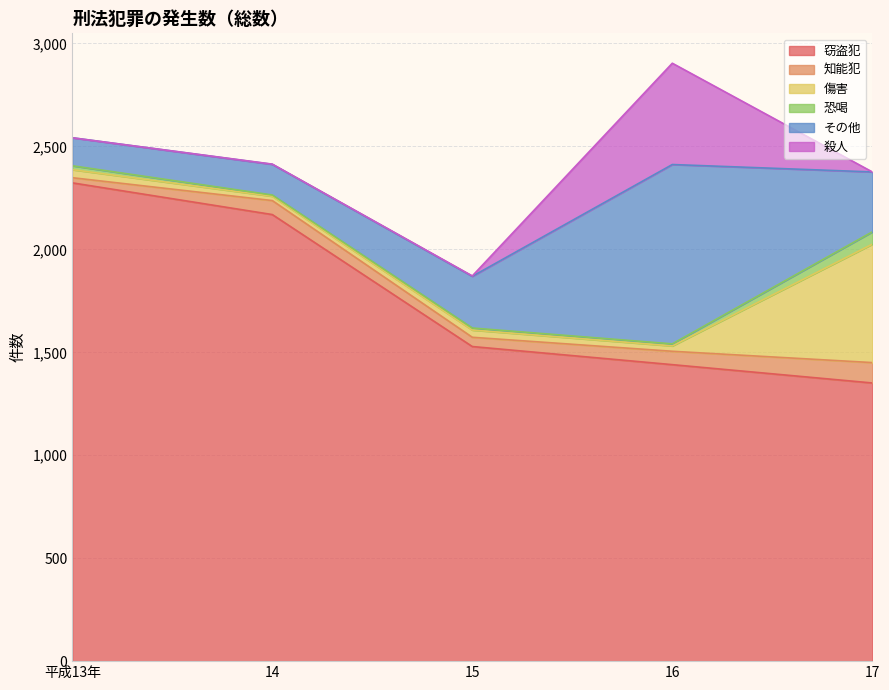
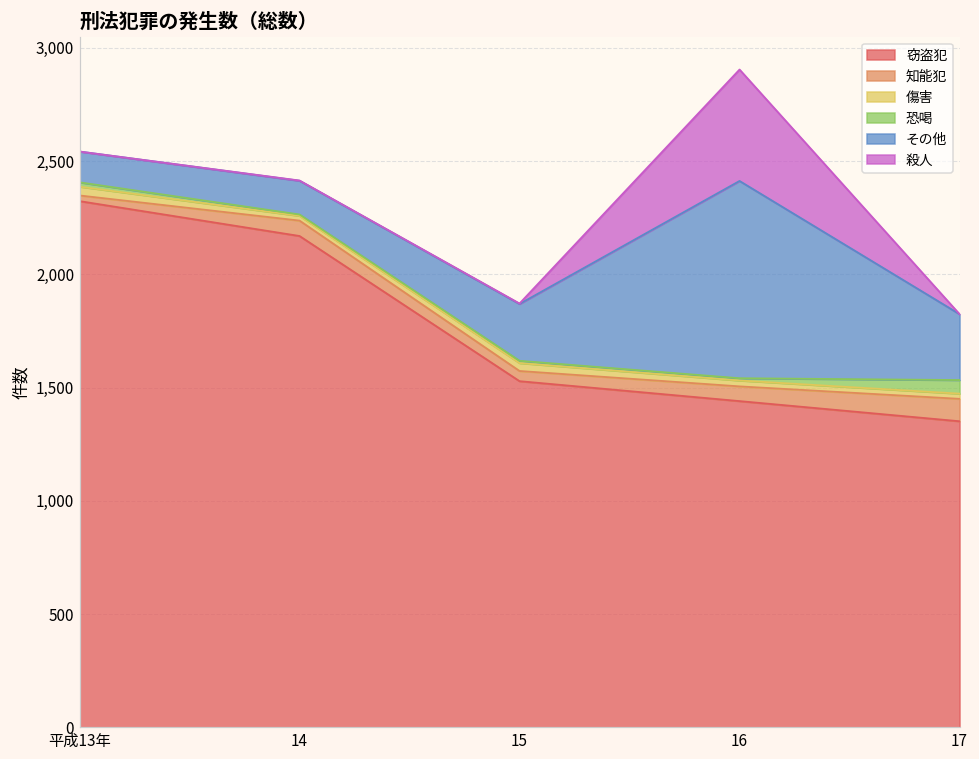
  {
    "傷害": {
      "平成13年": 40,
-     "17": 580
+     "17": 20
    },
    "恐喝": {
      "平成13年": 20,
      "17": 60
    },
    "その他": {
      "16": 870
    },
    "殺人": {
      "16": 490
    }
  }
